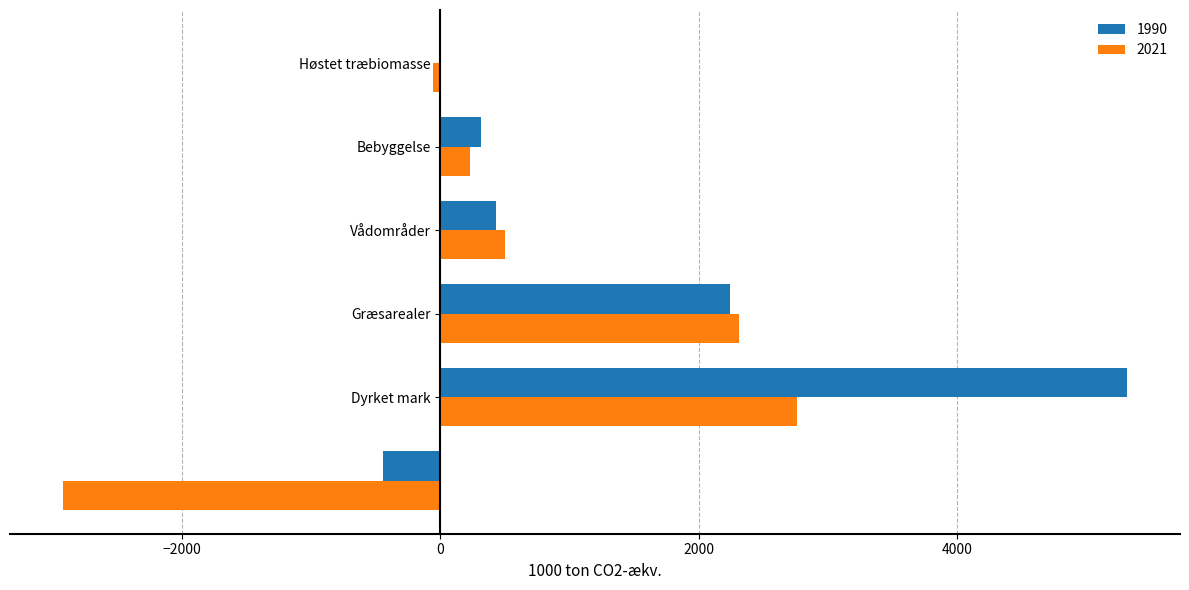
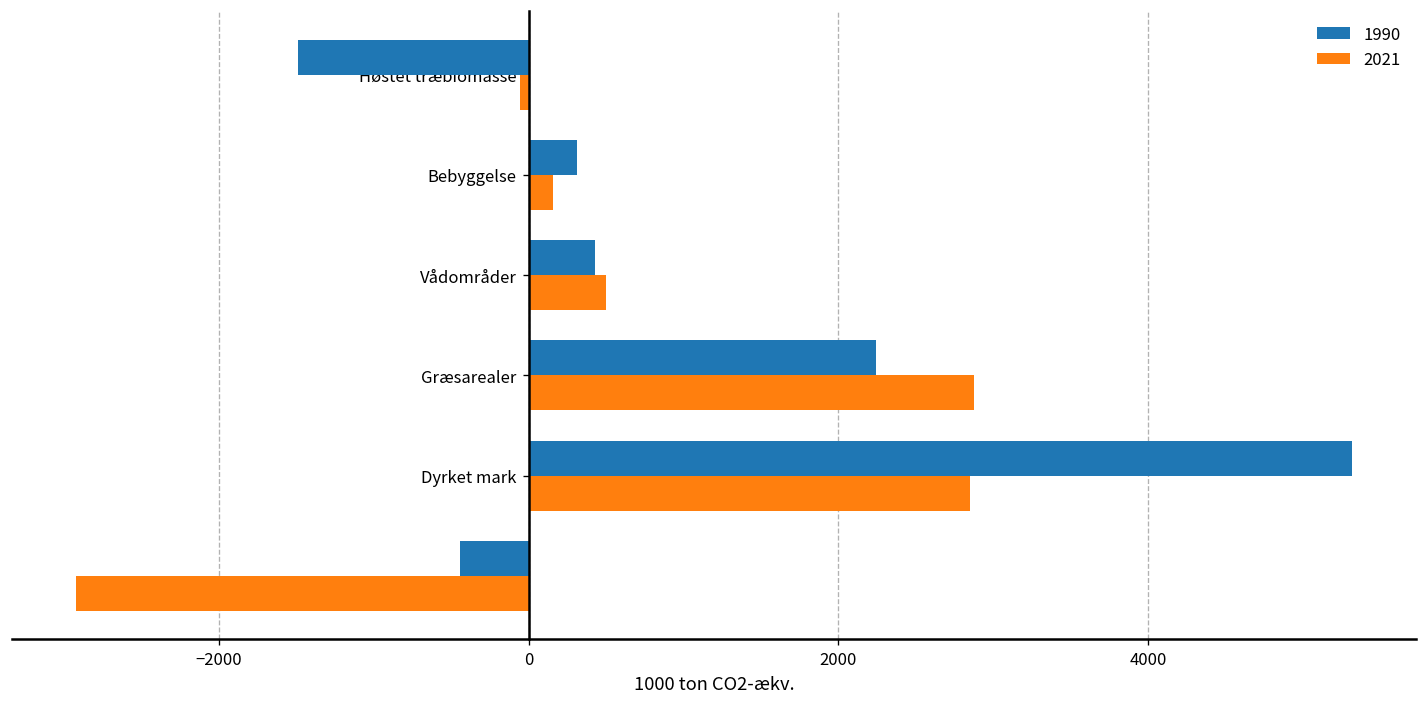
  {
    "1990": {
-     "Høstet træbiomasse": 0,
+     "Høstet træbiomasse": -1490,
      "Bebyggelse": 310,
      "Vådområder": 430,
      "Græsarealer": 2240,
      "Dyrket mark": 5310,
      "Skov": -440
    },
    "2021": {
      "Høstet træbiomasse": -60,
-     "Bebyggelse": 230,
+     "Bebyggelse": 160,
      "Vådområder": 500,
-     "Græsarealer": 2320,
-     "Dyrket mark": 2760,
+     "Græsarealer": 2870,
+     "Dyrket mark": 2850,
      "Skov": -2920
    }
  }
